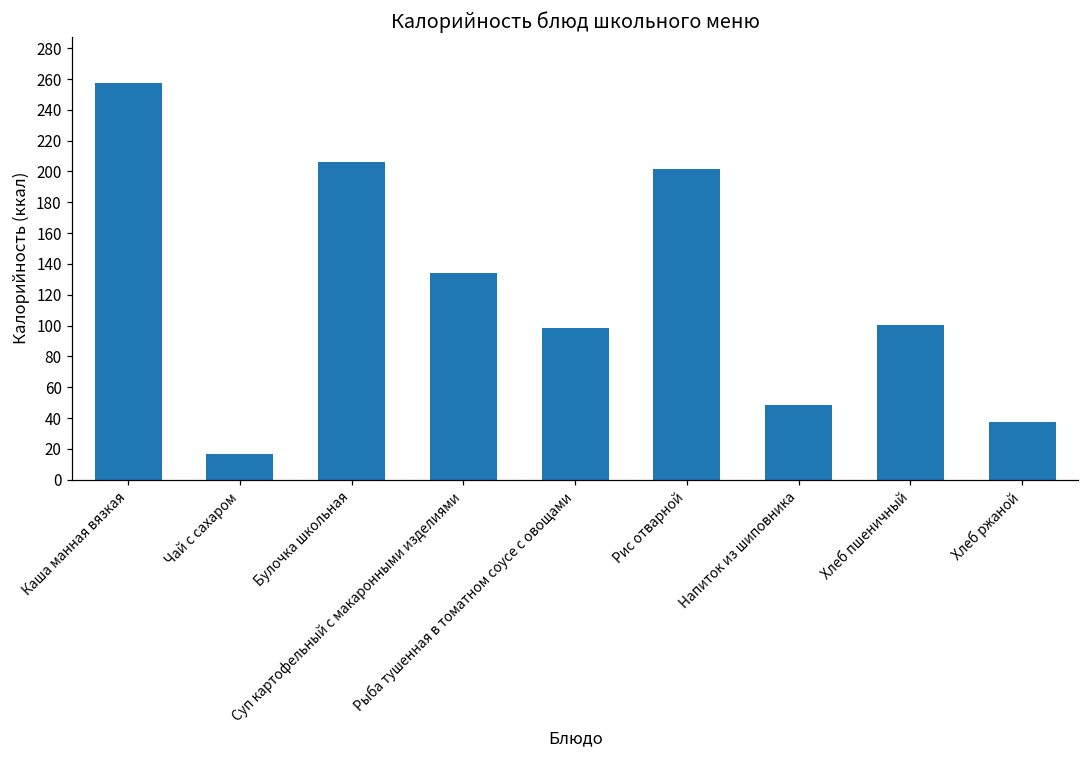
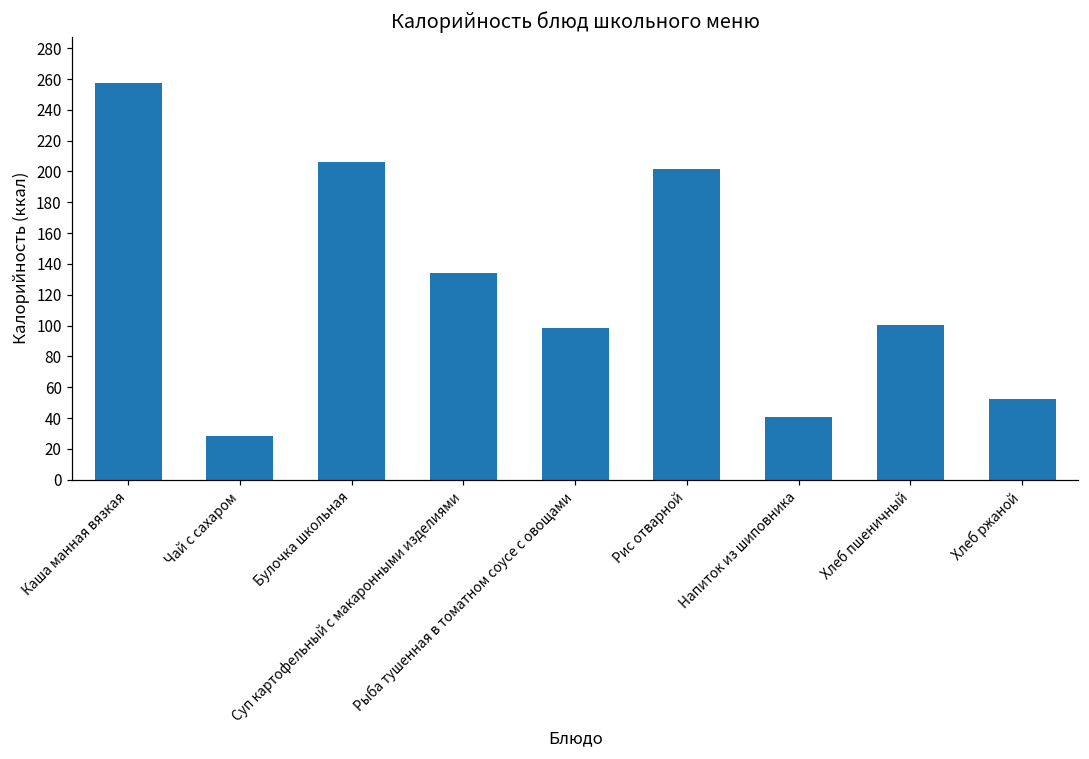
  {
    "Каша манная вязкая": 257,
-   "Чай с сахаром": 16,
+   "Чай с сахаром": 28,
    "Булочка школьная": 206,
    "Суп картофельный с макаронными изделиями": 134,
    "Рыба тушенная в томатном соусе с овощами": 99,
    "Рис отварной": 202,
-   "Напиток из шиповника": 48,
+   "Напиток из шиповника": 41,
    "Хлеб пшеничный": 101,
-   "Хлеб ржаной": 37
+   "Хлеб ржаной": 52
  }
